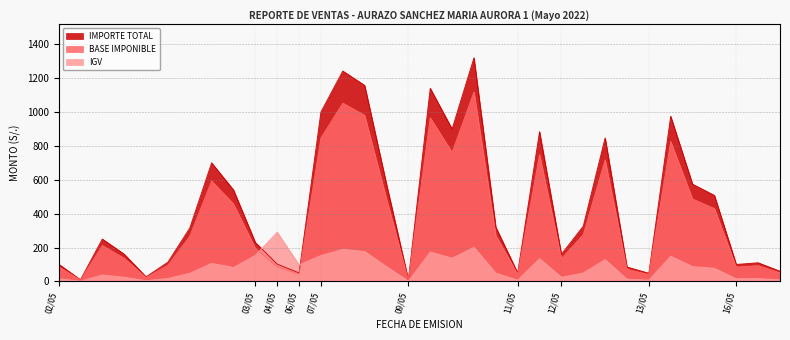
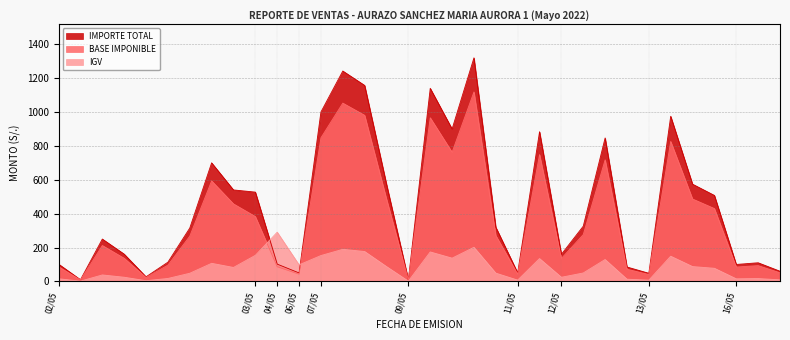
  {
    "IMPORTE TOTAL": {
-     "03/05": 230,
+     "03/05": 530,
      "04/05": 100
    },
    "BASE IMPONIBLE": {
-     "03/05": 190,
+     "03/05": 380,
      "04/05": 90
    },
    "IGV": {
      "03/05": 150,
      "04/05": 290,
      "06/05": 100
    }
  }
